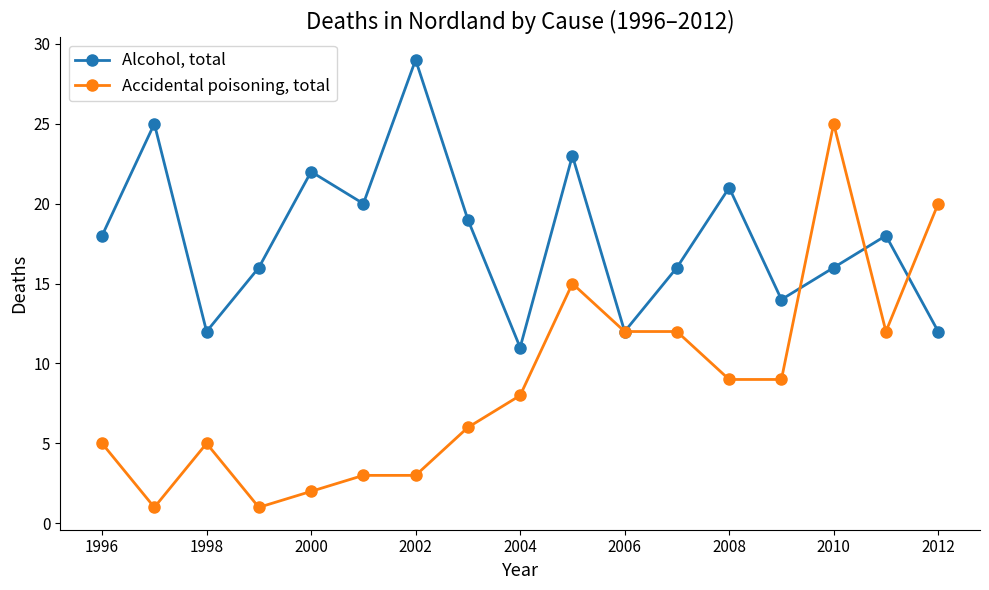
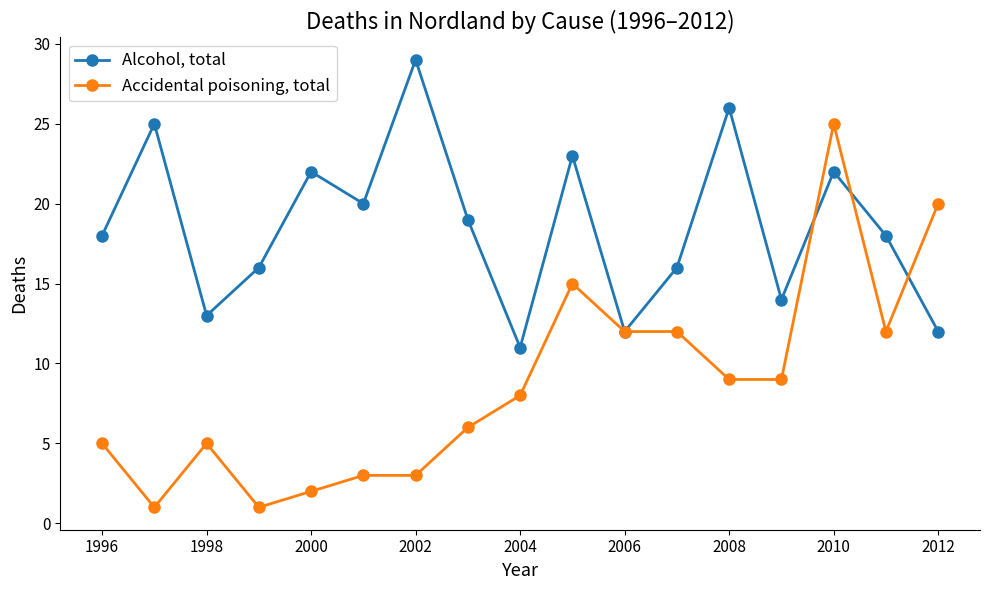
  {
    "Alcohol, total": {
      "1996": 18,
-     "1998": 12,
+     "1998": 13,
      "2000": 22,
      "2002": 29,
      "2004": 11,
-     "2008": 21,
-     "2010": 16,
+     "2008": 26,
+     "2010": 22,
      "2012": 12
    },
    "Accidental poisoning, total": {
      "1996": 5,
      "1998": 5,
      "2000": 2,
      "2002": 3,
      "2004": 8,
      "2008": 9,
      "2010": 25,
      "2012": 20
    }
  }
